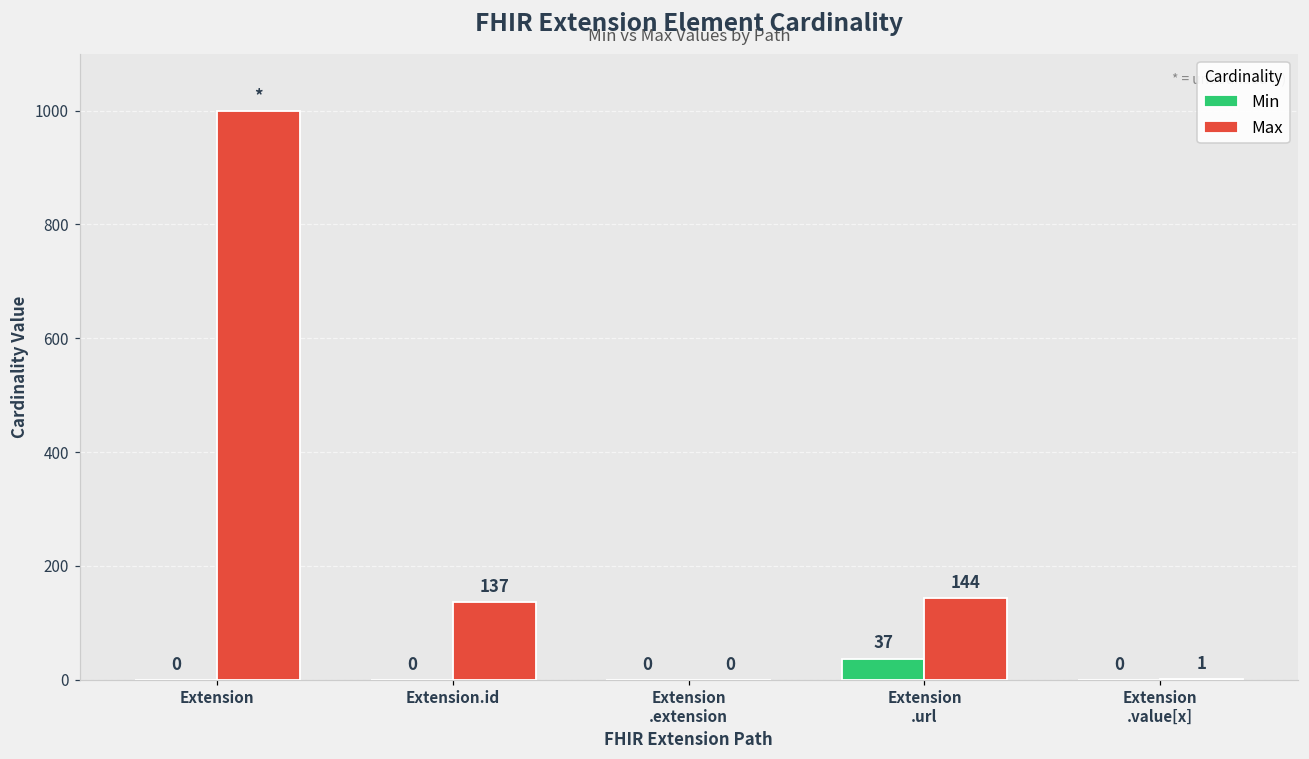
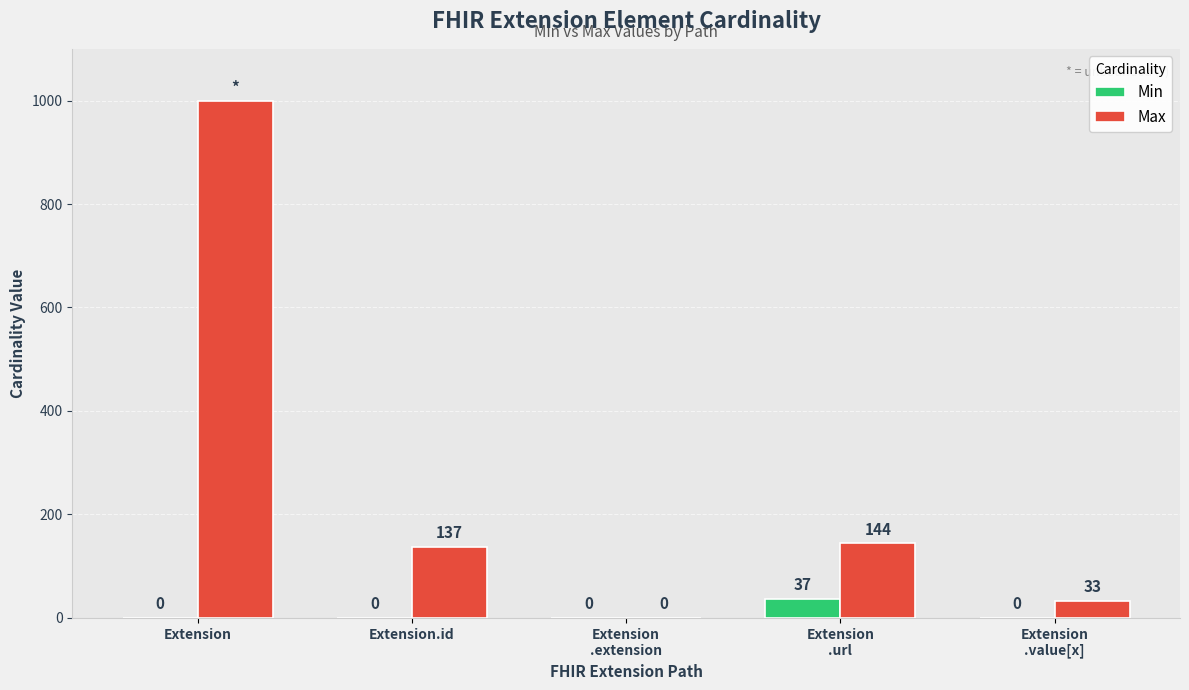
  {
    "Min": {
      "Extension": 0,
      "Extension.id": 0,
      "Extension .extension": 0,
      "Extension .url": 37,
      "Extension .value[x]": 0
    },
    "Max": {
      "Extension.id": 137,
      "Extension .extension": 0,
      "Extension .url": 144,
-     "Extension .value[x]": 1
+     "Extension .value[x]": 33
    }
  }
